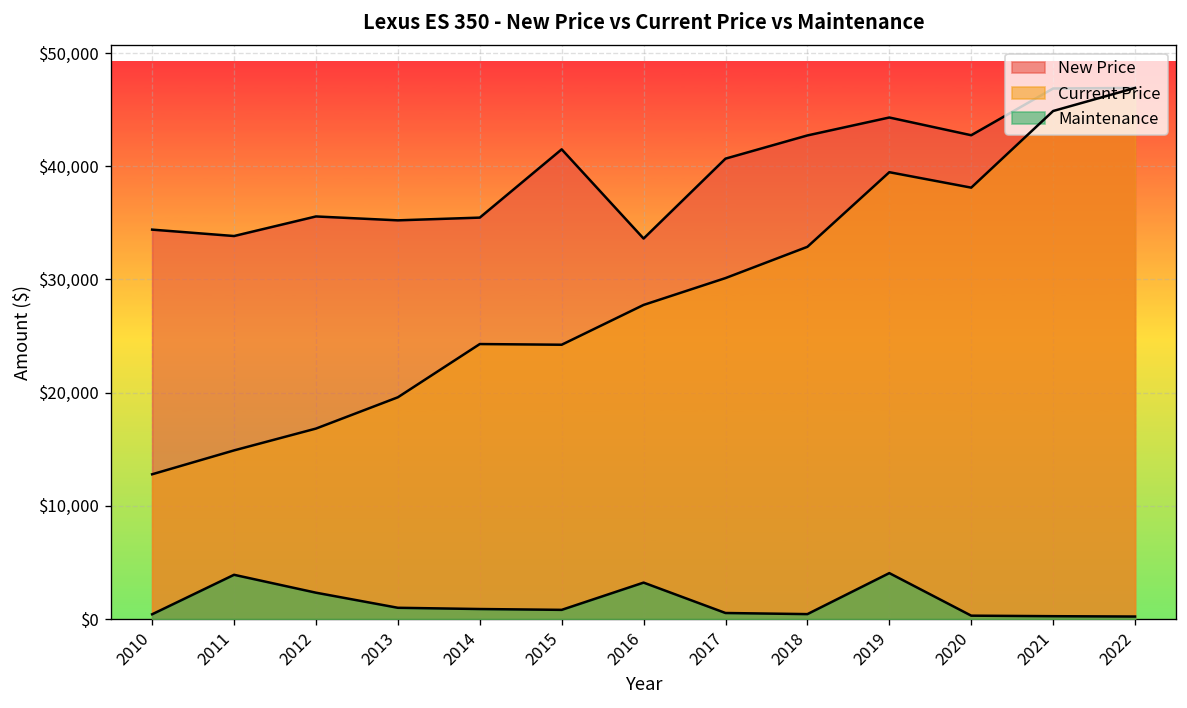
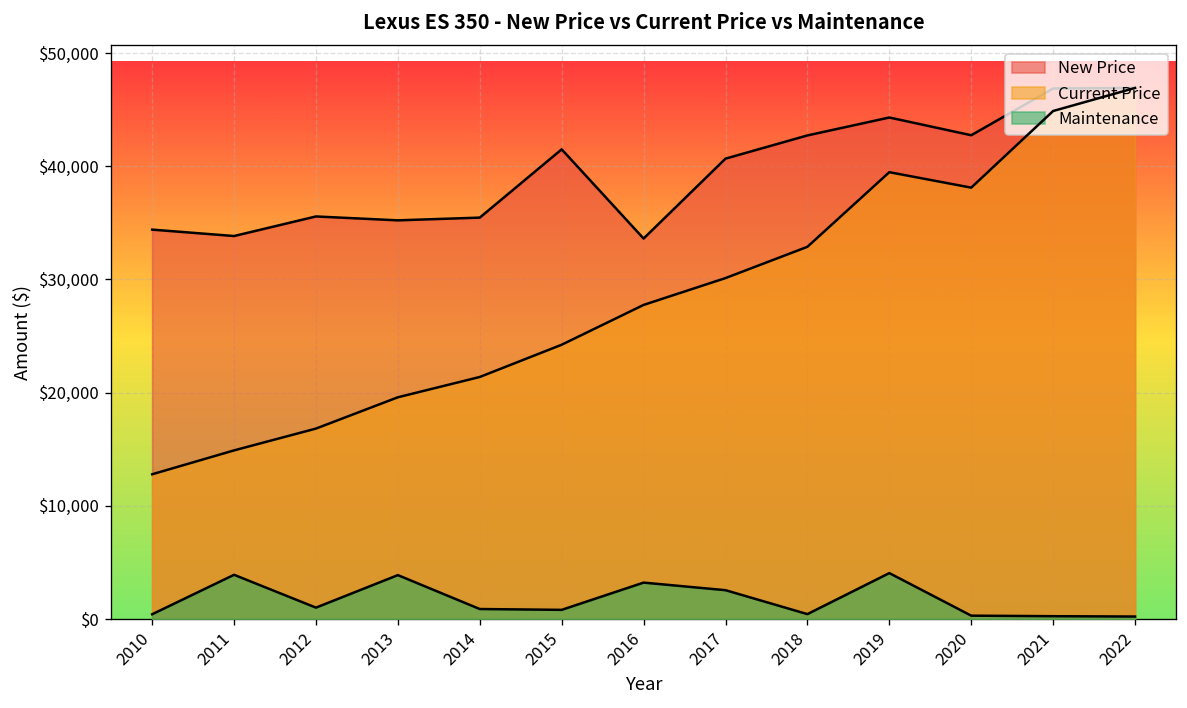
  {
    "New Price": {
      "2010": "$34,000",
      "2011": "$34,000",
      "2012": "$36,000",
      "2013": "$35,000",
      "2014": "$35,000",
      "2015": "$41,000",
      "2016": "$34,000",
      "2017": "$41,000",
      "2018": "$43,000",
      "2019": "$44,000",
      "2020": "$43,000"
    },
    "Current Price": {
      "2010": "$13,000",
      "2011": "$15,000",
      "2012": "$17,000",
      "2013": "$20,000",
-     "2014": "$24,000",
+     "2014": "$21,000",
      "2015": "$24,000",
      "2016": "$28,000",
      "2017": "$30,000",
      "2018": "$33,000",
      "2019": "$39,000",
      "2020": "$38,000"
    },
    "Maintenance": {
      "2010": "$0",
      "2011": "$4,000",
-     "2012": "$2,000",
-     "2013": "$1,000",
+     "2012": "$1,000",
+     "2013": "$4,000",
      "2014": "$1,000",
      "2015": "$1,000",
      "2016": "$3,000",
-     "2017": "$1,000",
+     "2017": "$3,000",
      "2018": "$0",
      "2019": "$4,000",
      "2020": "$0",
      "2021": "$0",
      "2022": "$0"
    }
  }
